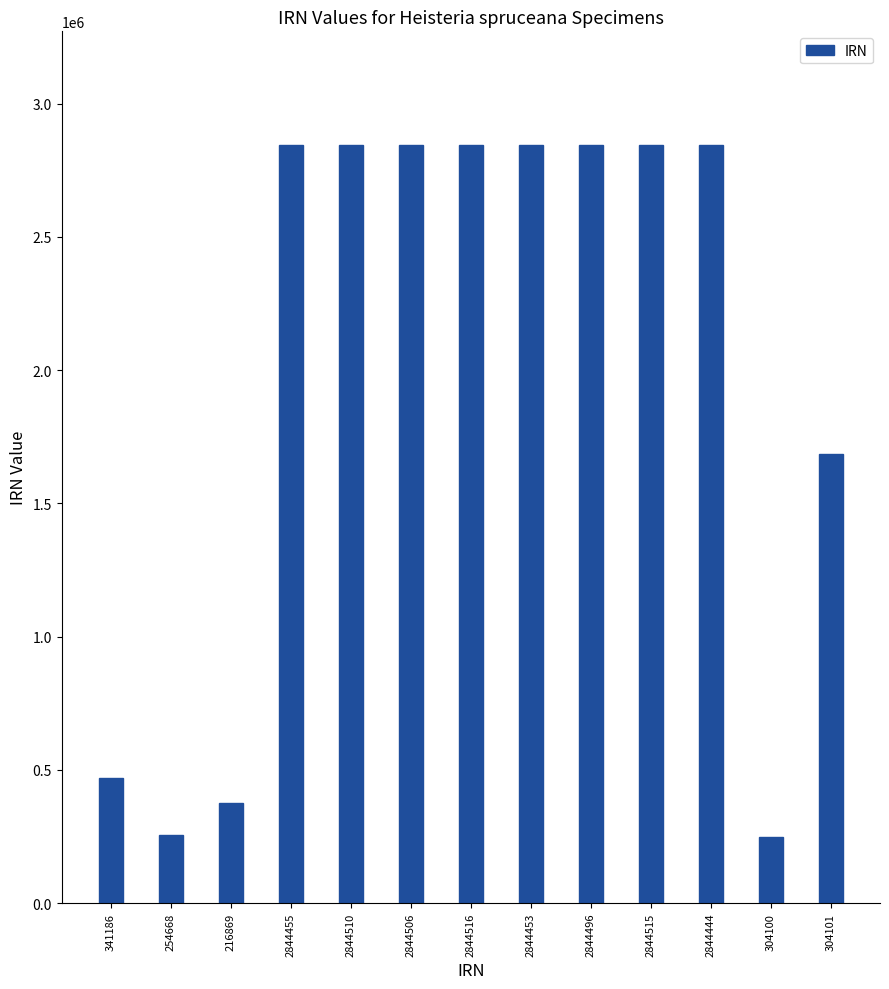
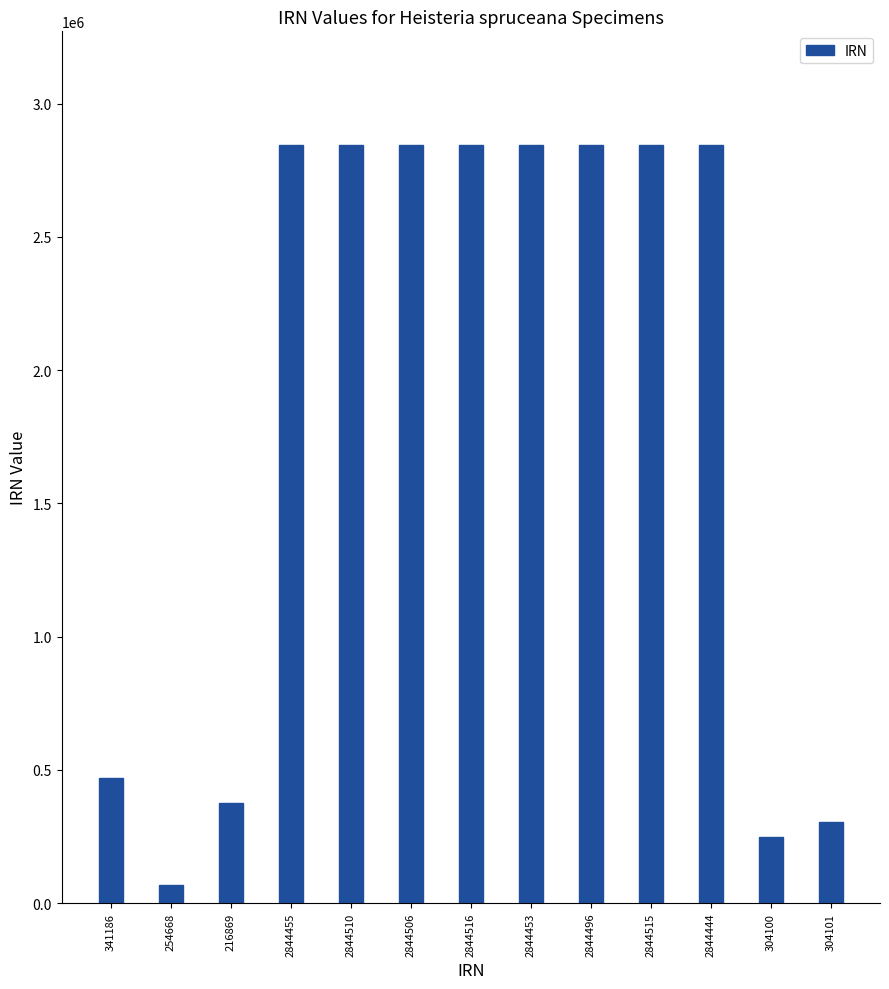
  {
    "341186": 470000,
-   "254668": 250000,
+   "254668": 70000,
    "216869": 370000,
    "2844455": 2840000,
    "2844510": 2840000,
    "2844506": 2840000,
    "2844516": 2840000,
    "2844453": 2840000,
    "2844496": 2840000,
    "2844515": 2840000,
    "2844444": 2840000,
    "304100": 250000,
-   "304101": 1690000
+   "304101": 300000
  }
